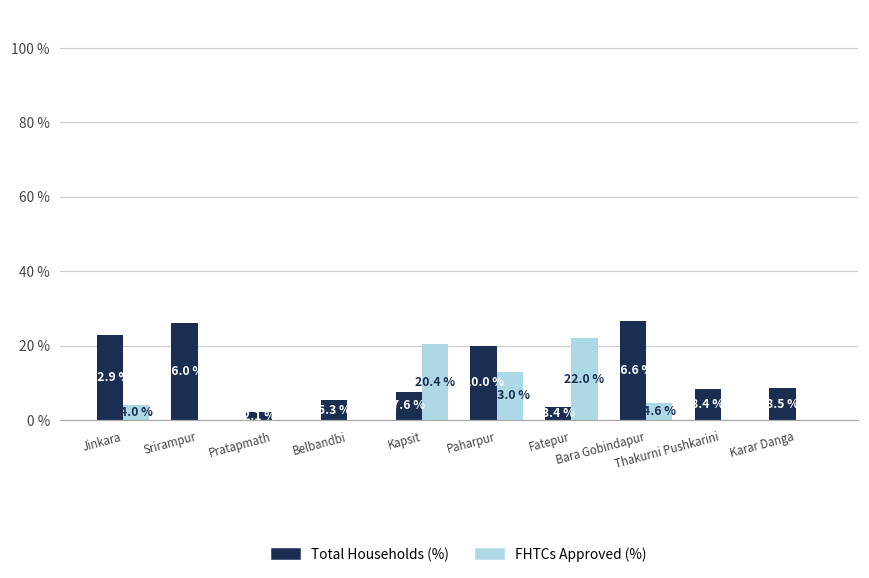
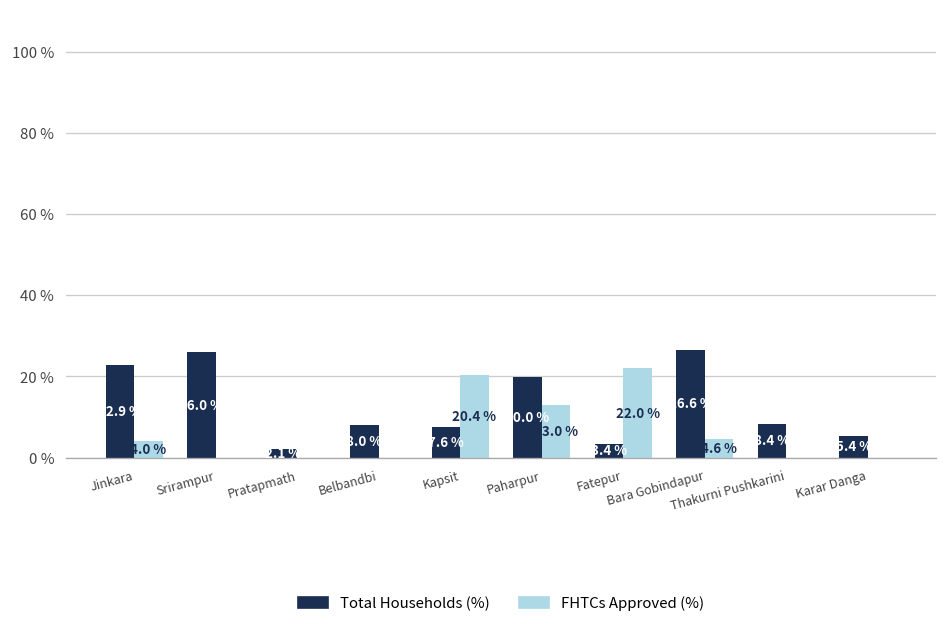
  {
    "Total Households (%)": {
      "Jinkara": "22.9 %",
      "Srirampur": "26.0 %",
-     "Belbandbi": "5.3 %",
+     "Belbandbi": "8.0 %",
      "Kapsit": "7.6 %",
      "Paharpur": "20.0 %",
      "Fatepur": "3.4 %",
      "Bara Gobindapur": "26.6 %",
      "Thakurni Pushkarini": "8.4 %",
-     "Karar Danga": "8.5 %"
+     "Karar Danga": "5.4 %"
    },
    "FHTCs Approved (%)": {
      "Jinkara": "4.0 %",
      "Kapsit": "20.4 %",
      "Paharpur": "13.0 %",
      "Fatepur": "22.0 %",
      "Bara Gobindapur": "4.6 %"
    }
  }
